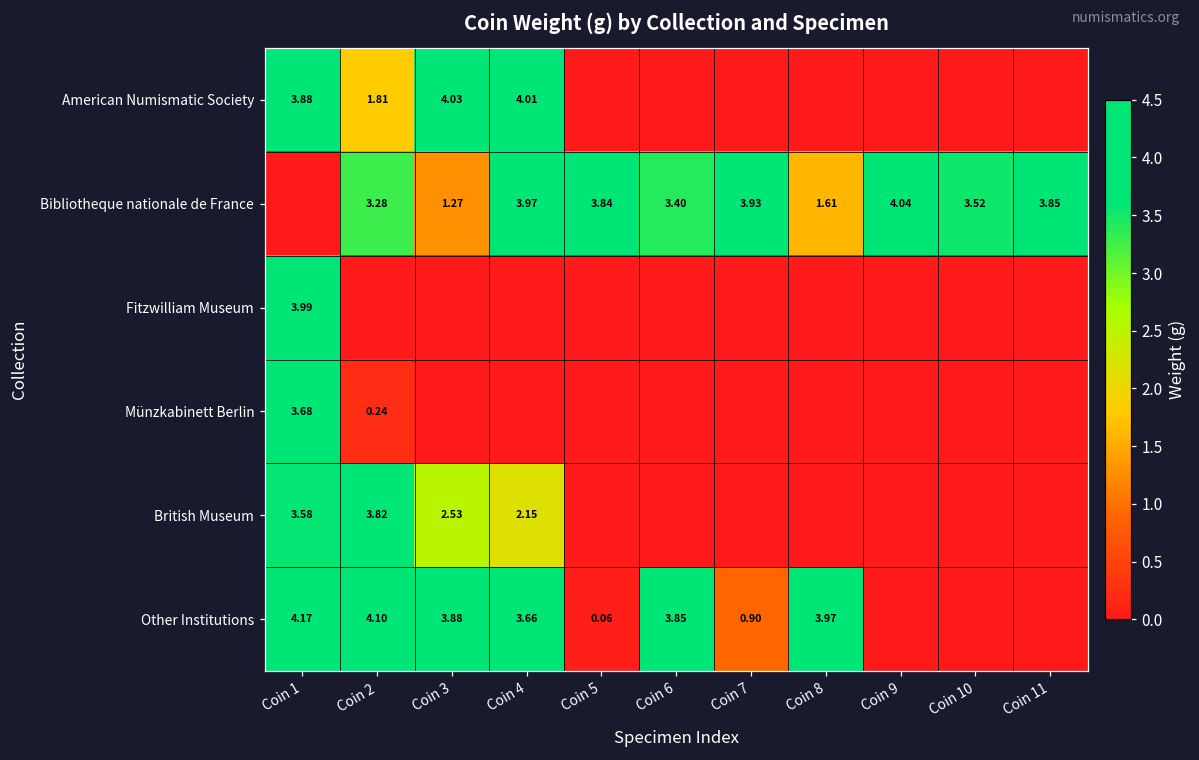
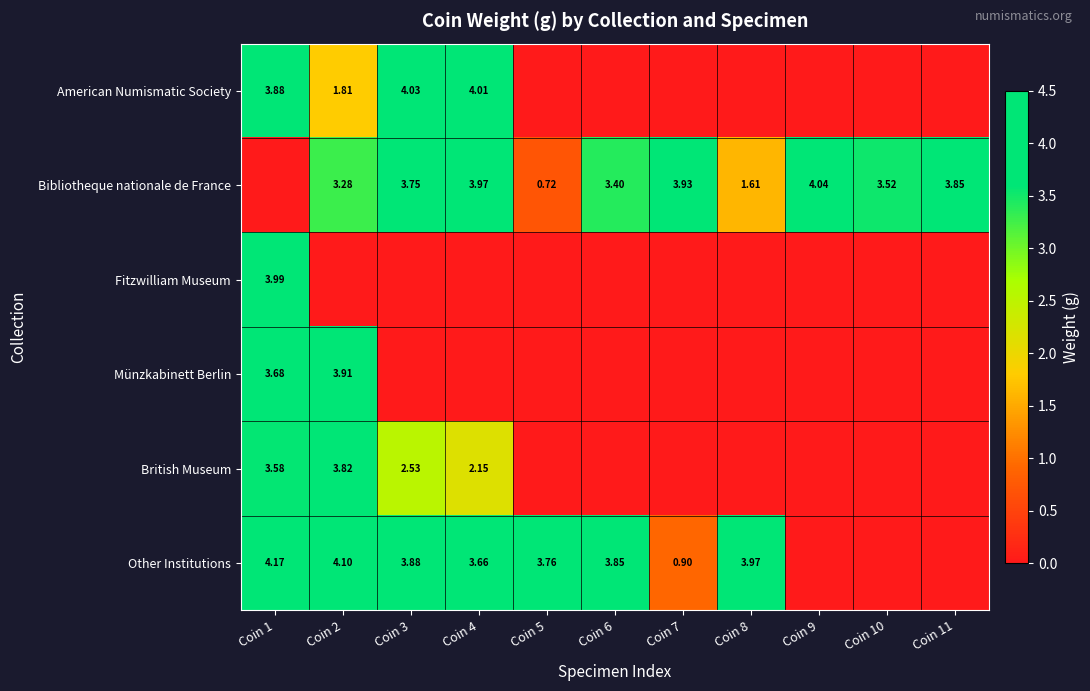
  {
    "American Numismatic Society": {
      "Coin 1": 3.88,
      "Coin 2": 1.81,
      "Coin 3": 4.03,
      "Coin 4": 4.01
    },
    "Bibliotheque nationale de France": {
      "Coin 2": 3.28,
-     "Coin 3": 1.27,
+     "Coin 3": 3.75,
      "Coin 4": 3.97,
-     "Coin 5": 3.84,
+     "Coin 5": 0.72,
      "Coin 6": 3.40,
      "Coin 7": 3.93,
      "Coin 8": 1.61,
      "Coin 9": 4.04,
      "Coin 10": 3.52,
      "Coin 11": 3.85
    },
    "Fitzwilliam Museum": {
      "Coin 1": 3.99
    },
    "Münzkabinett Berlin": {
      "Coin 1": 3.68,
-     "Coin 2": 0.24
+     "Coin 2": 3.91
    },
    "British Museum": {
      "Coin 1": 3.58,
      "Coin 2": 3.82,
      "Coin 3": 2.53,
      "Coin 4": 2.15
    },
    "Other Institutions": {
      "Coin 1": 4.17,
      "Coin 2": 4.10,
      "Coin 3": 3.88,
      "Coin 4": 3.66,
-     "Coin 5": 0.06,
+     "Coin 5": 3.76,
      "Coin 6": 3.85,
      "Coin 7": 0.90,
      "Coin 8": 3.97
    }
  }
